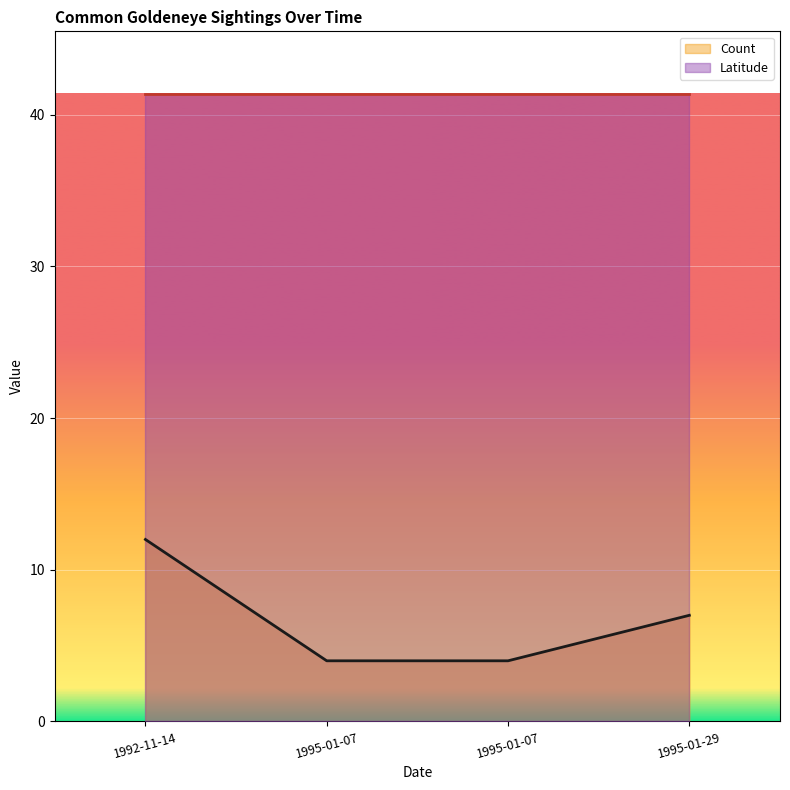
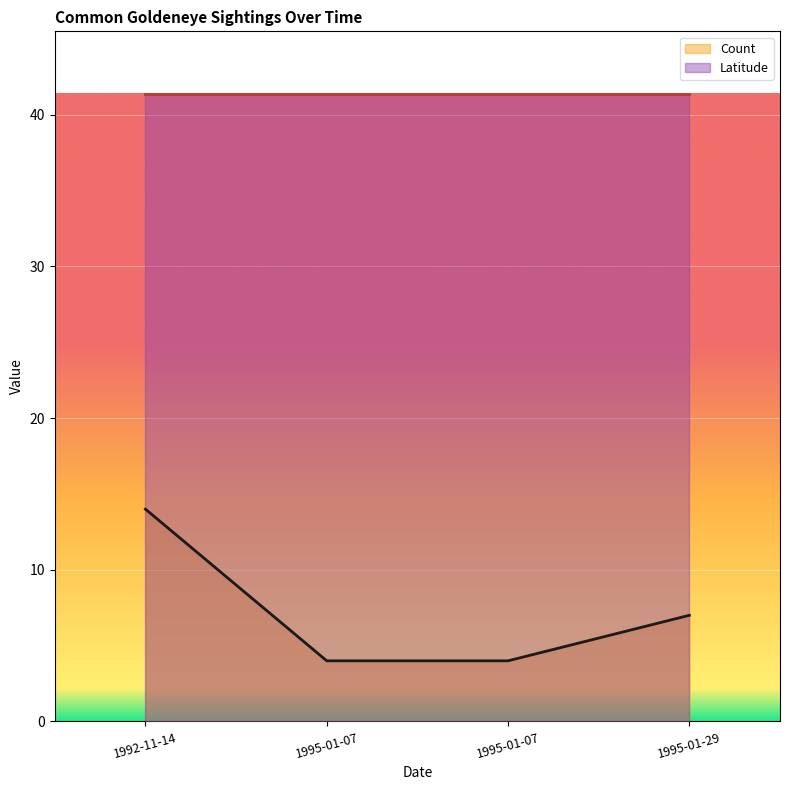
  {
    "Count": {
-     "1992-11-14": 12,
+     "1992-11-14": 14,
      "1995-01-29": 7
    },
    "Latitude": {
      "1992-11-14": 41.4,
      "1995-01-29": 41.4
    }
  }
